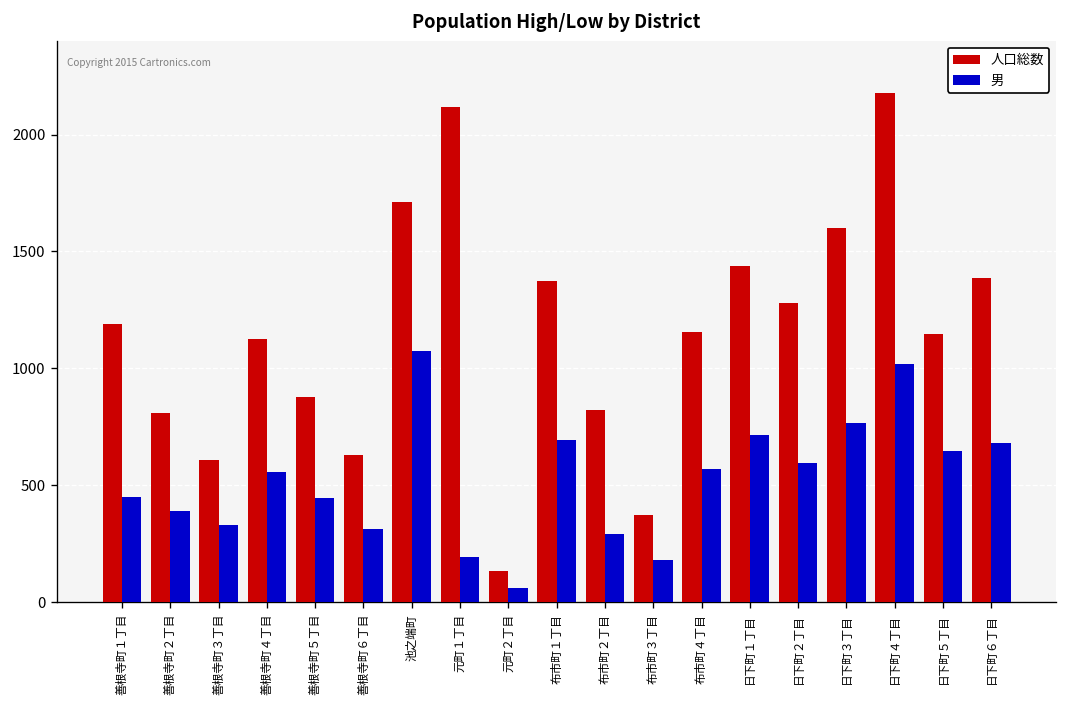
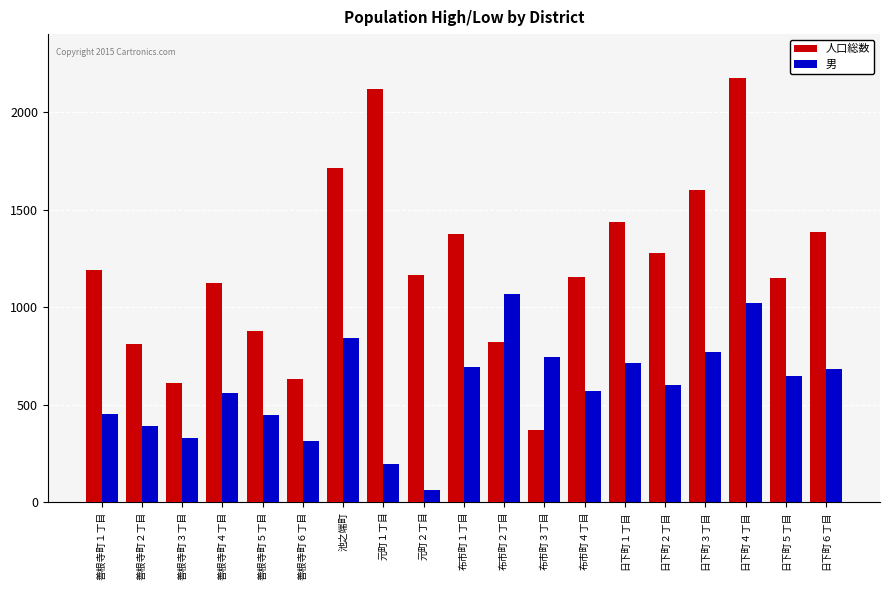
  {
    "人口総数": {
      "善根寺町１丁目": 1190,
      "善根寺町２丁目": 810,
      "善根寺町３丁目": 610,
      "善根寺町４丁目": 1130,
      "善根寺町５丁目": 880,
      "善根寺町６丁目": 630,
      "池之端町": 1710,
      "元町１丁目": 2120,
-     "元町２丁目": 140,
+     "元町２丁目": 1160,
      "布市町１丁目": 1380,
      "布市町２丁目": 820,
      "布市町３丁目": 370,
      "布市町４丁目": 1160,
      "日下町１丁目": 1440,
      "日下町２丁目": 1280,
      "日下町３丁目": 1600,
      "日下町４丁目": 2180,
      "日下町５丁目": 1150,
      "日下町６丁目": 1390
    },
    "男": {
      "善根寺町１丁目": 450,
      "善根寺町２丁目": 390,
      "善根寺町３丁目": 330,
      "善根寺町４丁目": 560,
      "善根寺町５丁目": 450,
      "善根寺町６丁目": 310,
-     "池之端町": 1070,
+     "池之端町": 840,
      "元町１丁目": 200,
      "元町２丁目": 60,
      "布市町１丁目": 690,
-     "布市町２丁目": 290,
-     "布市町３丁目": 180,
+     "布市町２丁目": 1070,
+     "布市町３丁目": 750,
      "布市町４丁目": 570,
      "日下町１丁目": 710,
      "日下町２丁目": 600,
      "日下町３丁目": 770,
      "日下町４丁目": 1020,
      "日下町５丁目": 650,
      "日下町６丁目": 680
    }
  }
